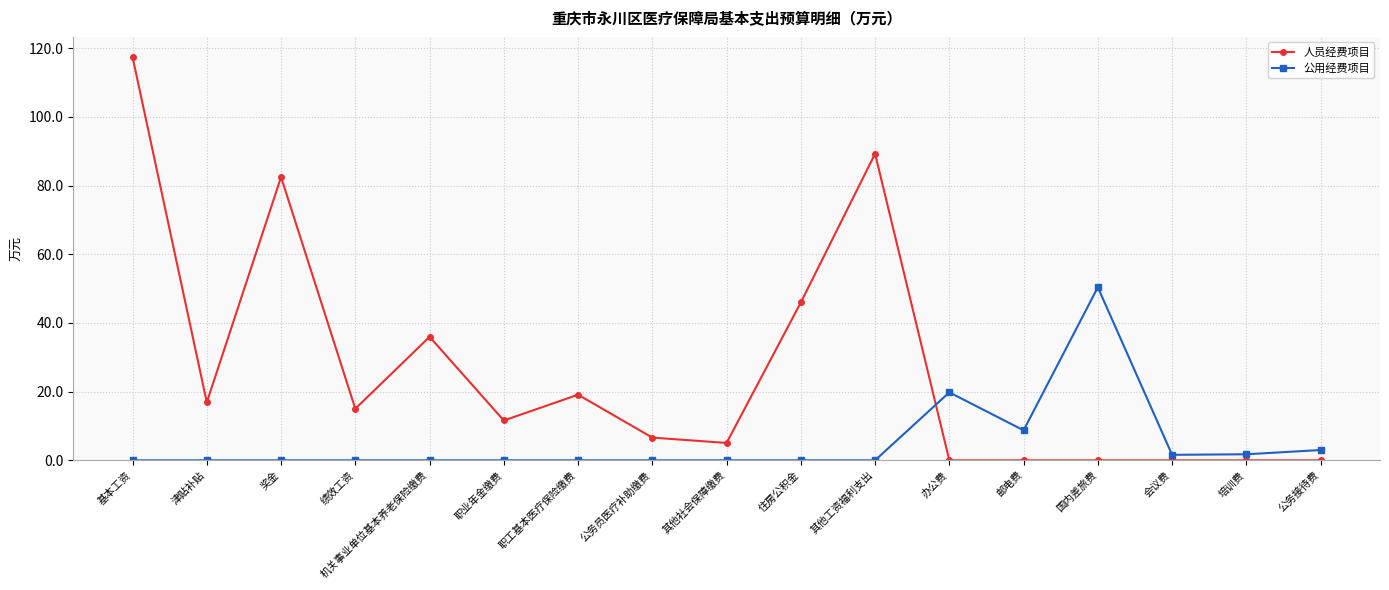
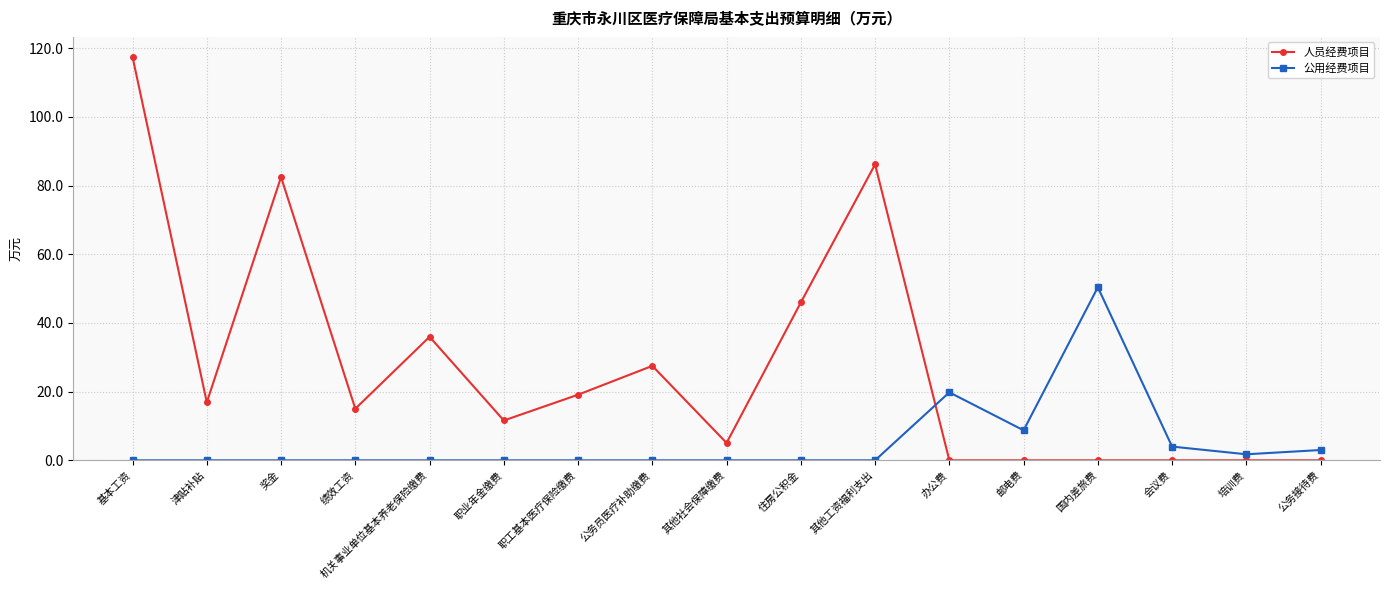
  {
    "人员经费项目": {
      "基本工资": 117,
      "津贴补贴": 17,
      "奖金": 83,
      "绩效工资": 15,
      "机关事业单位基本养老保险缴费": 36,
      "职业年金缴费": 12,
      "职工基本医疗保险缴费": 19,
-     "公务员医疗补助缴费": 7,
+     "公务员医疗补助缴费": 28,
      "其他社会保障缴费": 5,
      "住房公积金": 46,
-     "其他工资福利支出": 89,
+     "其他工资福利支出": 86,
      "办公费": 0,
      "邮电费": 0,
      "国内差旅费": 0,
      "会议费": 0,
      "培训费": 0,
      "公务接待费": 0
    },
    "公用经费项目": {
      "基本工资": 0,
      "津贴补贴": 0,
      "奖金": 0,
      "绩效工资": 0,
      "机关事业单位基本养老保险缴费": 0,
      "职业年金缴费": 0,
      "职工基本医疗保险缴费": 0,
      "公务员医疗补助缴费": 0,
      "其他社会保障缴费": 0,
      "住房公积金": 0,
      "其他工资福利支出": 0,
      "办公费": 20,
      "邮电费": 9,
      "国内差旅费": 50,
-     "会议费": 2,
+     "会议费": 4,
      "培训费": 2,
      "公务接待费": 3
    }
  }
